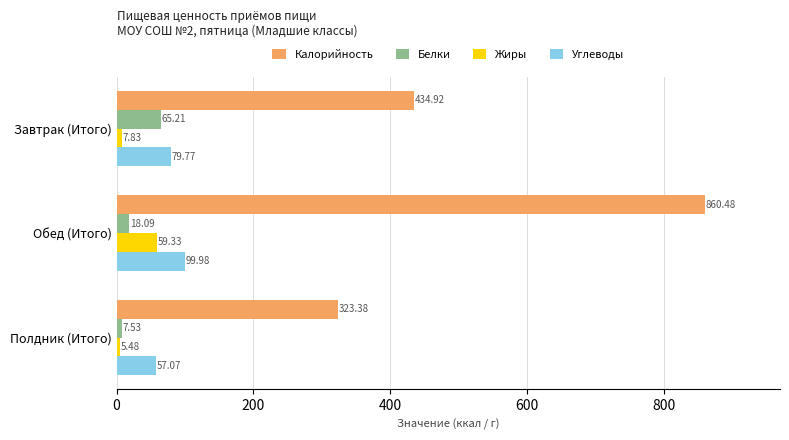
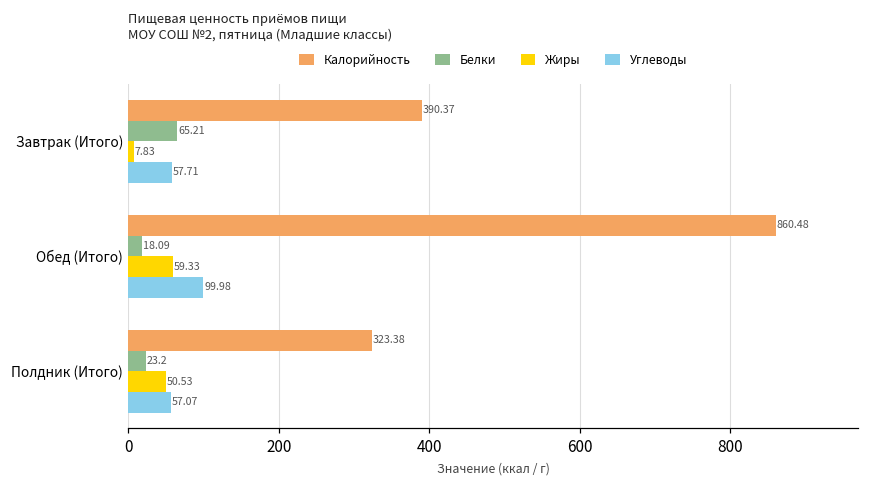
  {
    "Калорийность": {
-     "Завтрак (Итого)": 434.92,
+     "Завтрак (Итого)": 390.37,
      "Обед (Итого)": 860.48,
      "Полдник (Итого)": 323.38
    },
    "Белки": {
      "Завтрак (Итого)": 65.21,
      "Обед (Итого)": 18.09,
-     "Полдник (Итого)": 7.53
+     "Полдник (Итого)": 23.2
    },
    "Жиры": {
      "Завтрак (Итого)": 7.83,
      "Обед (Итого)": 59.33,
-     "Полдник (Итого)": 5.48
+     "Полдник (Итого)": 50.53
    },
    "Углеводы": {
-     "Завтрак (Итого)": 79.77,
+     "Завтрак (Итого)": 57.71,
      "Обед (Итого)": 99.98,
      "Полдник (Итого)": 57.07
    }
  }
